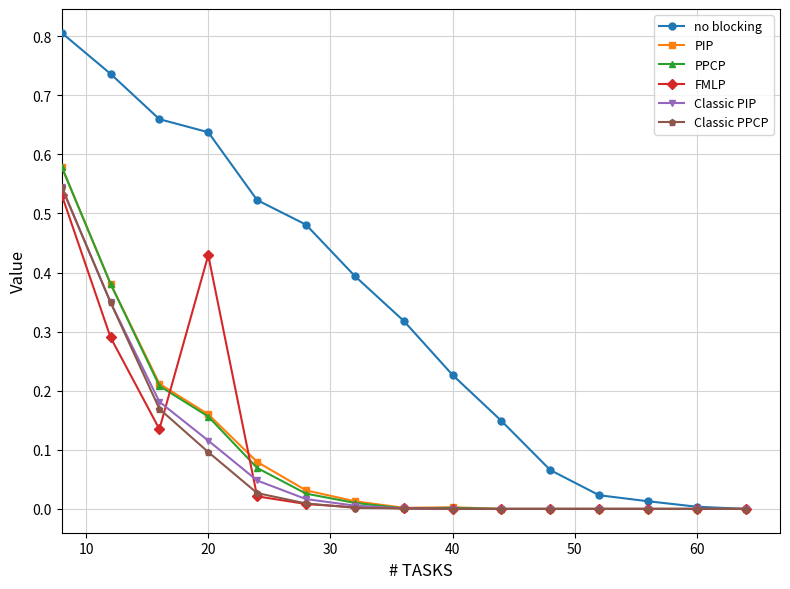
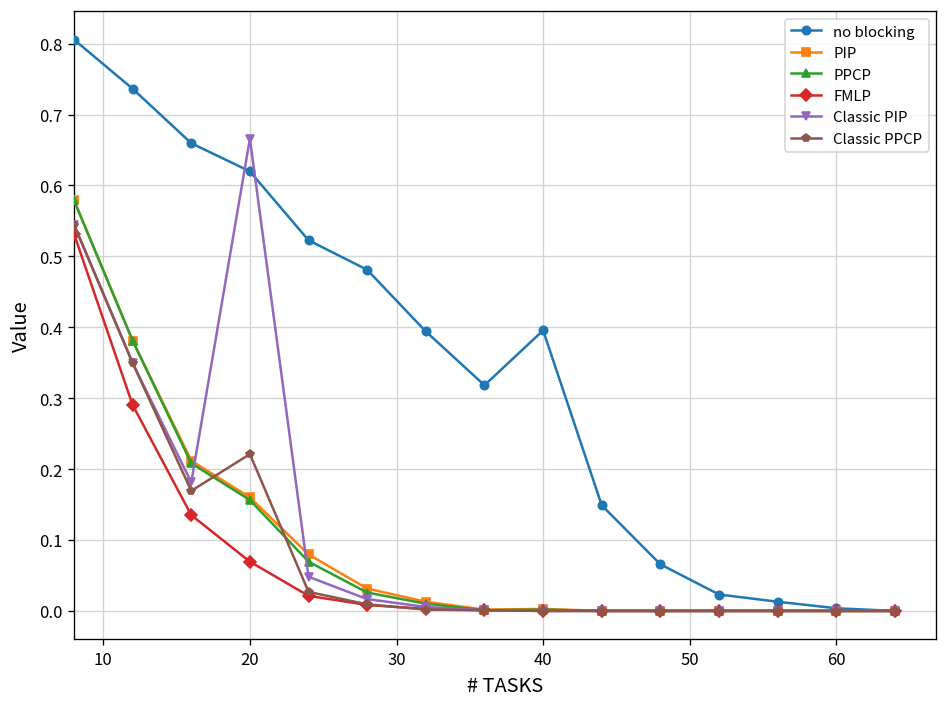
  {
    "no blocking": {
-     "20": 0.64,
-     "40": 0.23
+     "20": 0.62,
+     "40": 0.40
    },
    "FMLP": {
-     "20": 0.43
+     "20": 0.07
    },
    "Classic PIP": {
-     "20": 0.12
+     "20": 0.67
    },
    "Classic PPCP": {
-     "20": 0.10
+     "20": 0.22
    }
  }
